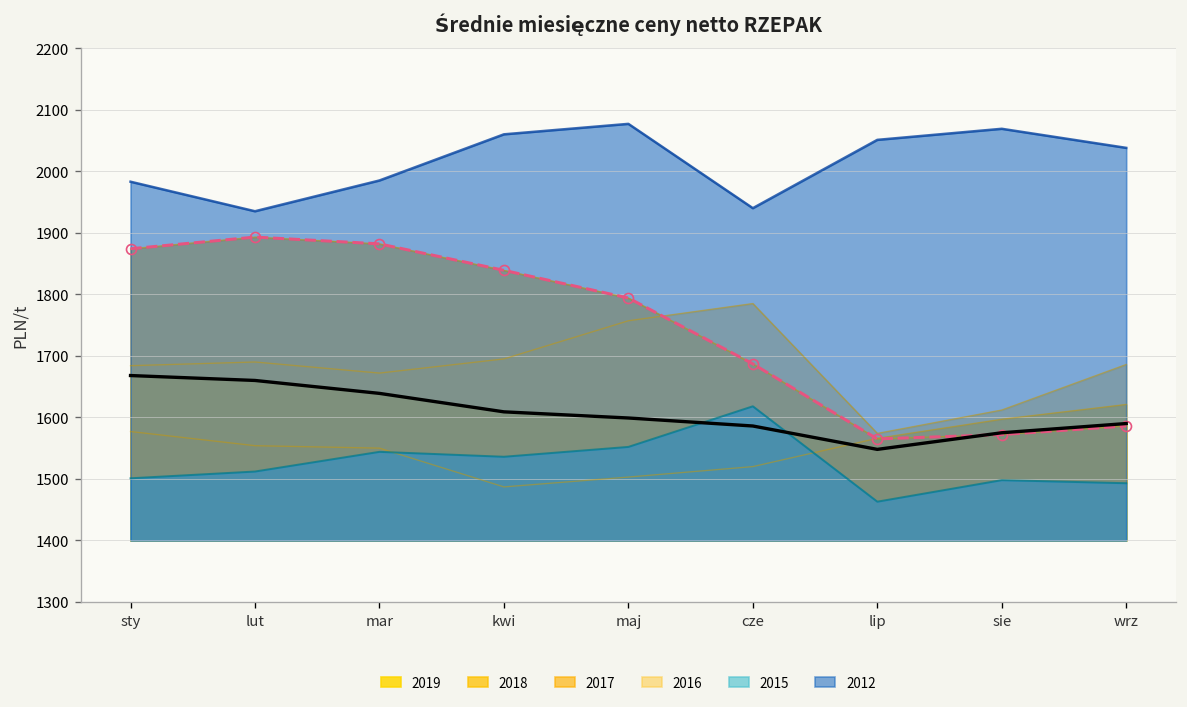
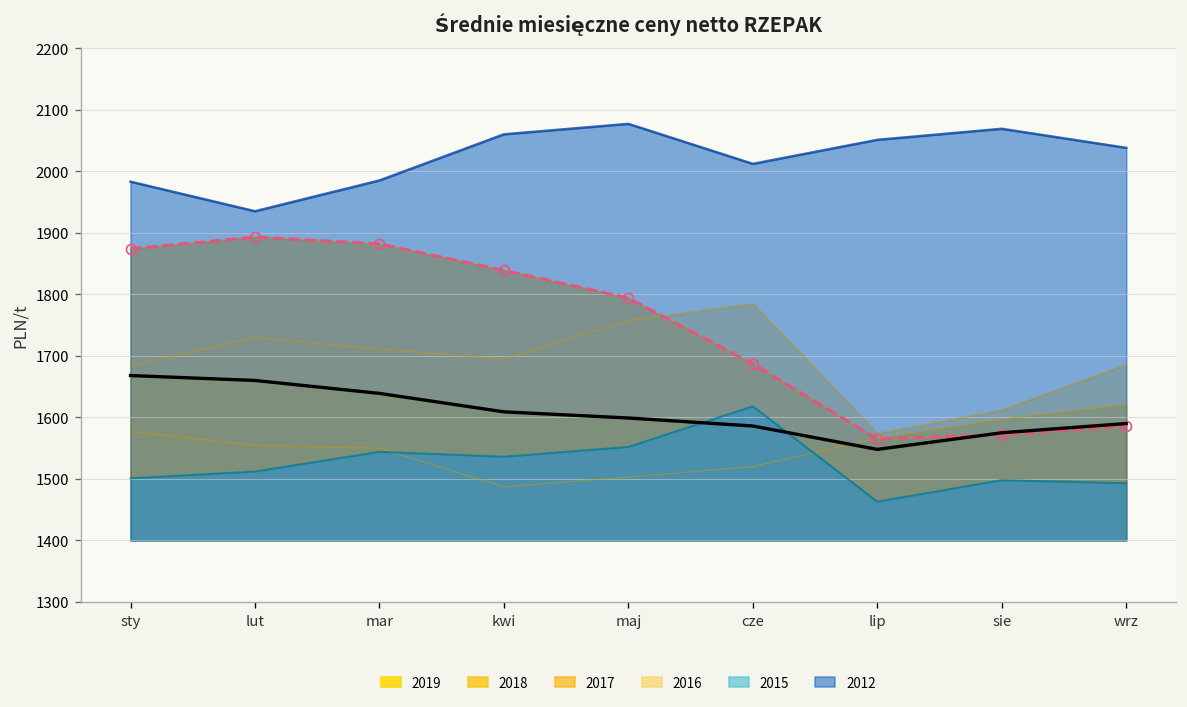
  {
    "2016": {
      "sty": 1680,
-     "lut": 1690,
-     "mar": 1670,
+     "lut": 1730,
+     "mar": 1710,
      "kwi": 1700,
      "maj": 1760,
      "cze": 1790,
      "lip": 1570,
      "sie": 1610,
      "wrz": 1690
    },
    "2015": {
      "sty": 1500,
      "lut": 1510,
      "mar": 1540,
      "kwi": 1540,
      "maj": 1550,
      "cze": 1620,
      "lip": 1460,
      "sie": 1500,
      "wrz": 1490
    },
    "2012": {
      "sty": 1980,
      "lut": 1940,
      "mar": 1990,
      "kwi": 2060,
      "maj": 2080,
-     "cze": 1940,
+     "cze": 2010,
      "lip": 2050,
      "sie": 2070,
      "wrz": 2040
    }
  }
